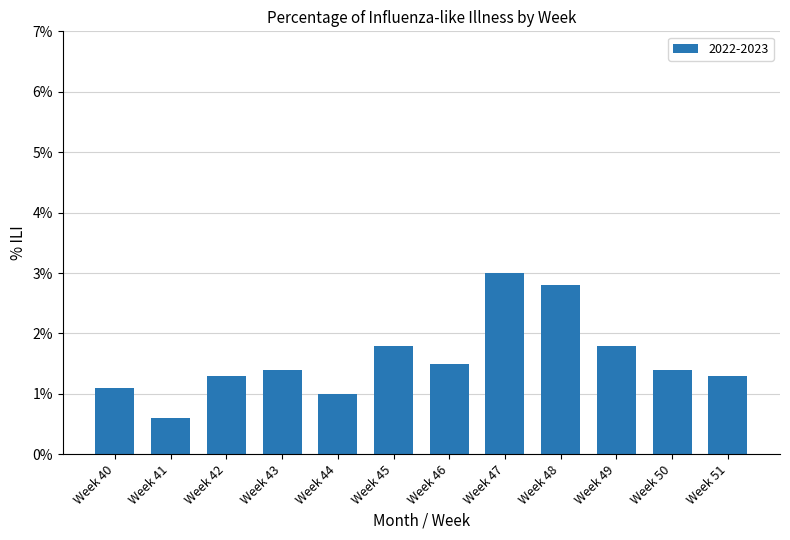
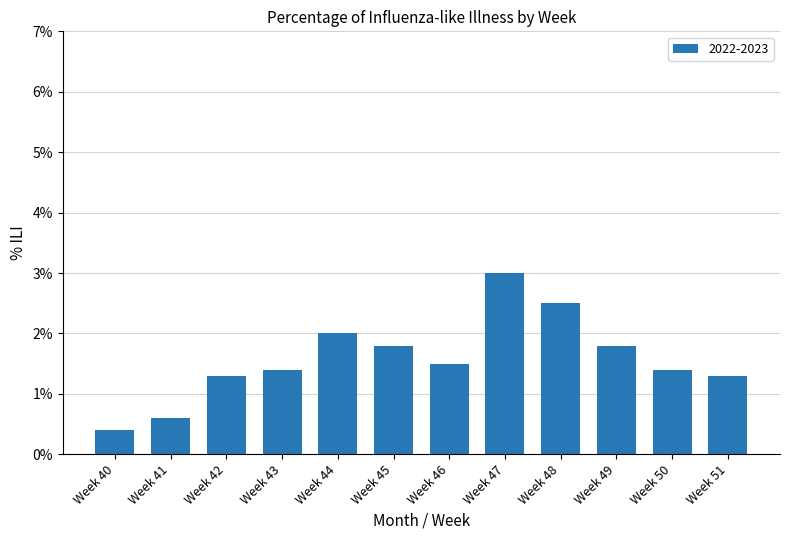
  {
-   "Week 40": "1.1%",
+   "Week 40": "0.4%",
    "Week 41": "0.6%",
    "Week 42": "1.3%",
    "Week 43": "1.4%",
-   "Week 44": "1.0%",
+   "Week 44": "2.0%",
    "Week 45": "1.8%",
    "Week 46": "1.5%",
    "Week 47": "3.0%",
-   "Week 48": "2.8%",
+   "Week 48": "2.5%",
    "Week 49": "1.8%",
    "Week 50": "1.4%",
    "Week 51": "1.3%"
  }
